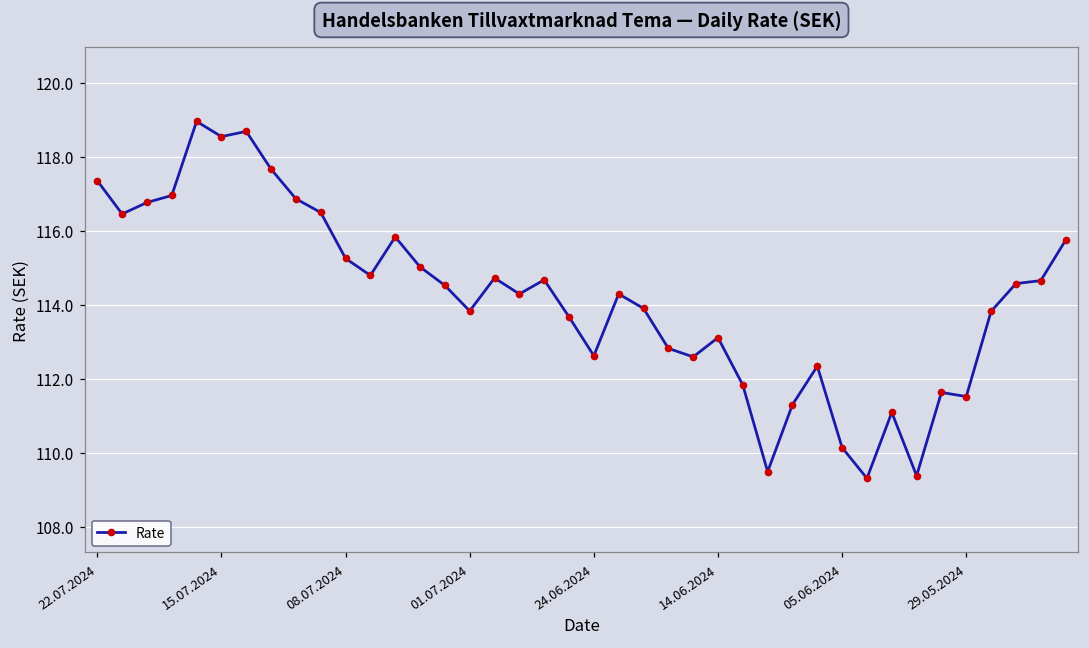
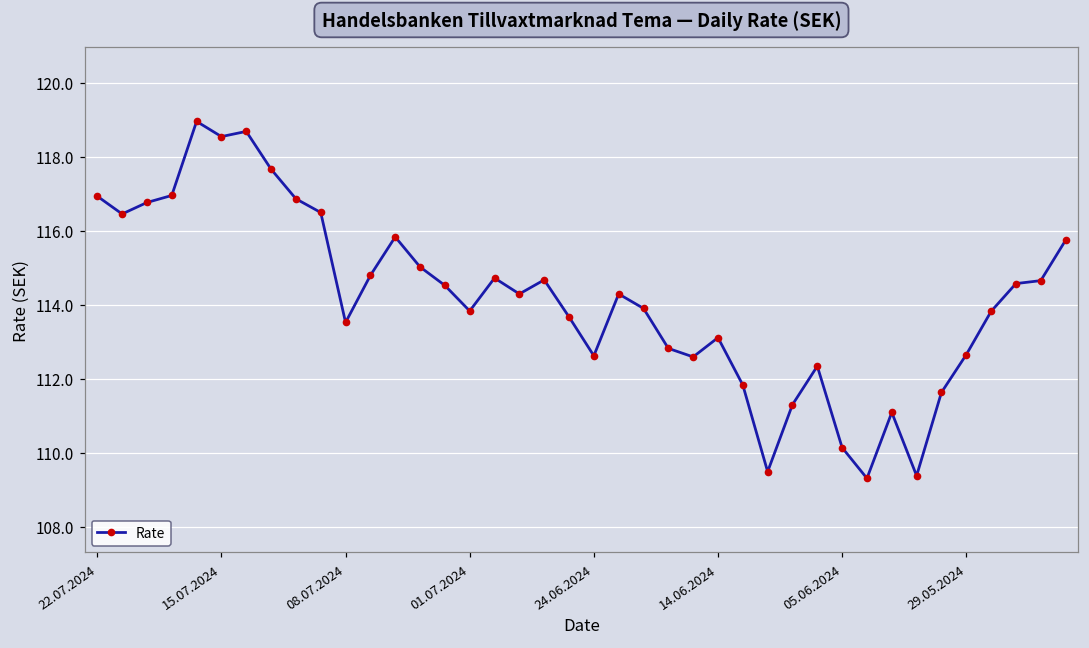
  {
-   "22.07.2024": 117.4,
+   "22.07.2024": 116.9,
    "15.07.2024": 118.5,
-   "08.07.2024": 115.3,
+   "08.07.2024": 113.5,
    "01.07.2024": 113.8,
    "24.06.2024": 112.6,
    "14.06.2024": 113.1,
    "05.06.2024": 110.1,
-   "29.05.2024": 111.5
+   "29.05.2024": 112.7
  }
